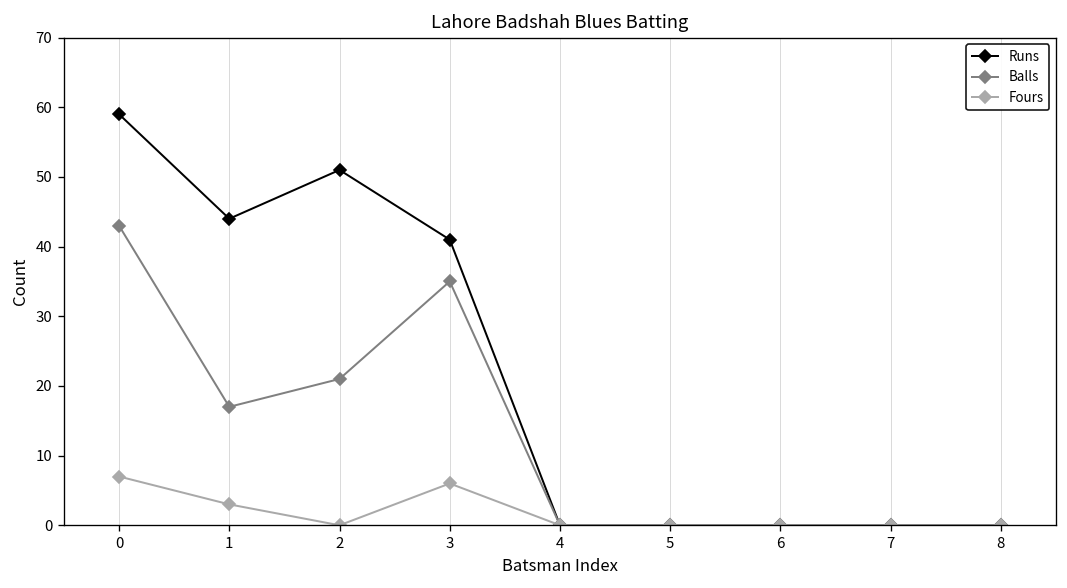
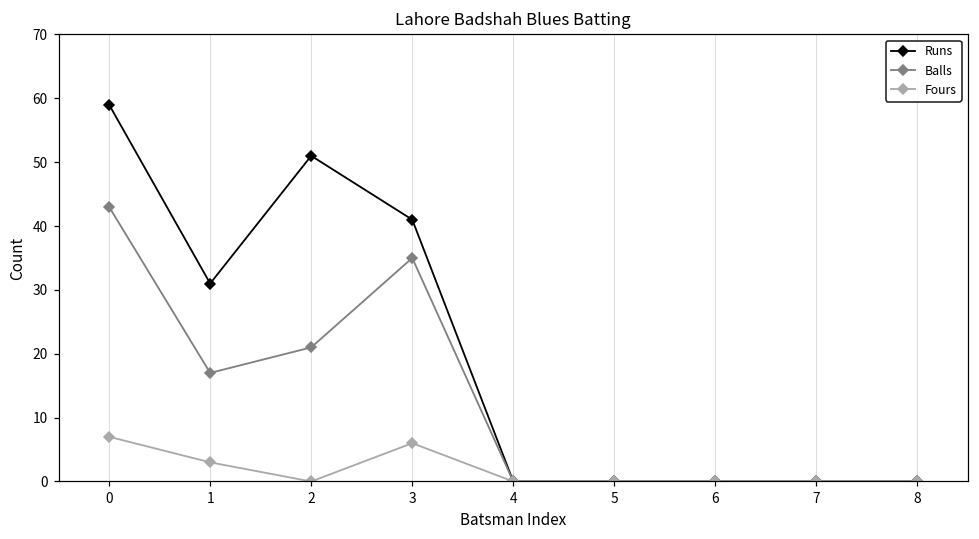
  {
    "Runs": {
      "0": 59,
-     "1": 44,
+     "1": 31,
      "2": 51,
      "3": 41
    },
    "Balls": {
      "0": 43,
      "1": 17,
      "2": 21,
      "3": 35
    },
    "Fours": {
      "0": 7,
      "1": 3,
      "2": 0,
      "3": 6
    }
  }
